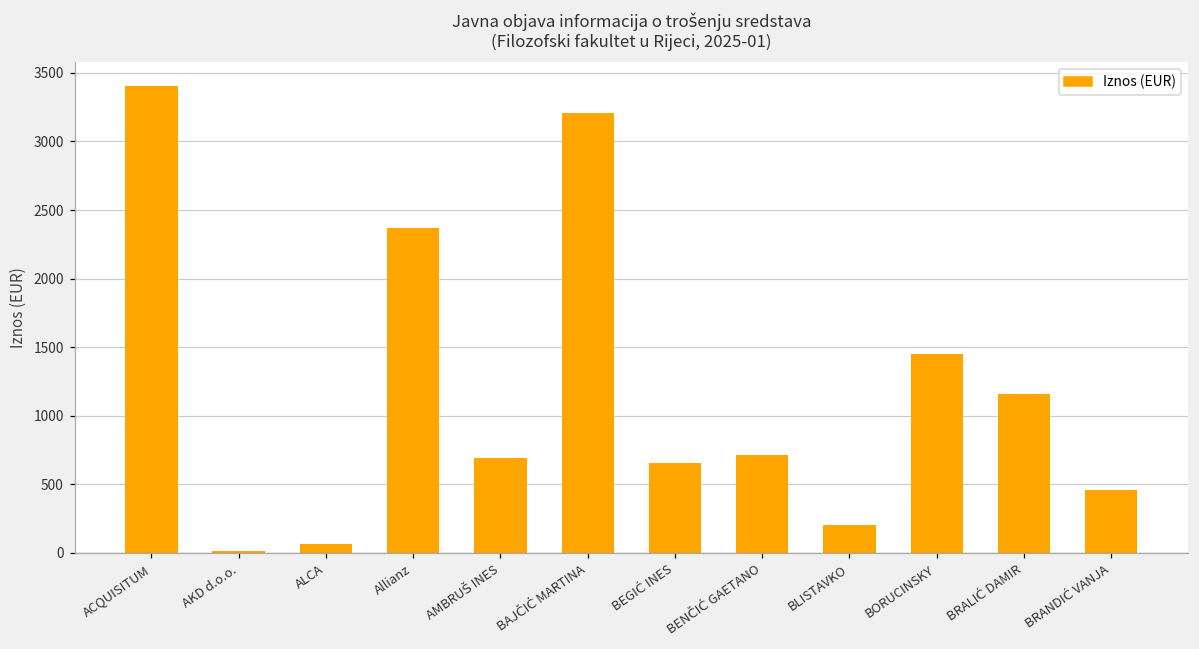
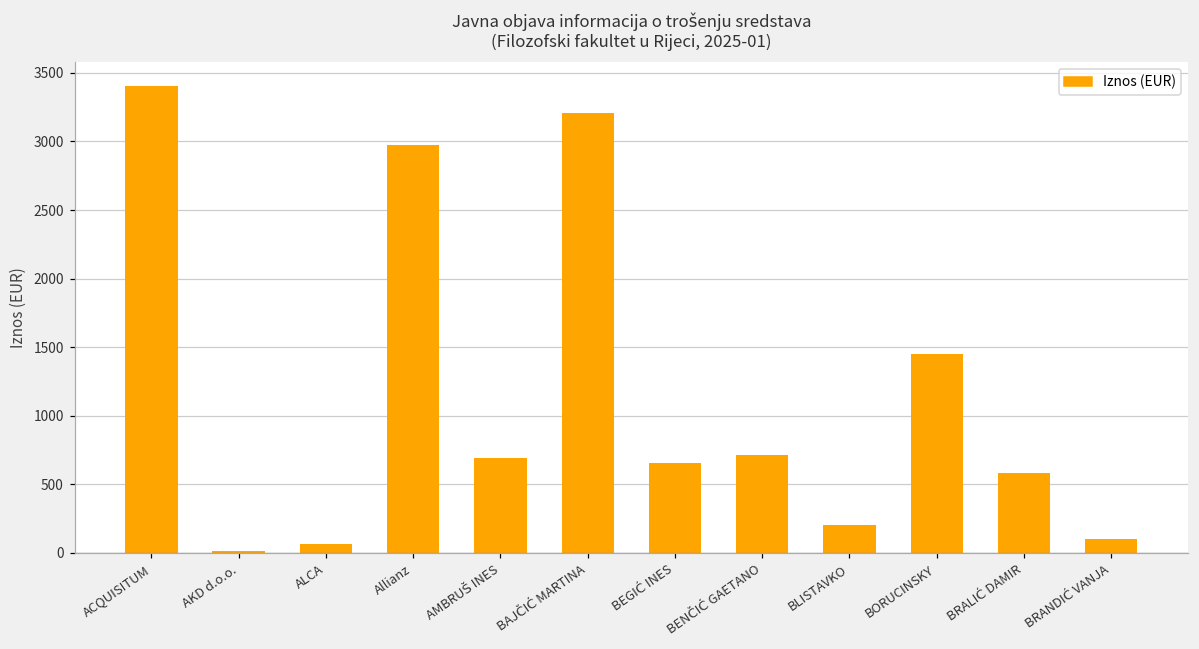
  {
    "ACQUISITUM": 3410,
    "ALCA": 60,
-   "Allianz": 2370,
+   "Allianz": 2980,
    "AMBRUŠ INES": 690,
    "BAJČIĆ MARTINA": 3210,
    "BEGIĆ INES": 650,
    "BENČIĆ GAETANO": 710,
    "BLISTAVKO": 210,
    "BORUCINSKY": 1450,
-   "BRALIĆ DAMIR": 1160,
-   "BRANDIĆ VANJA": 460
+   "BRALIĆ DAMIR": 580,
+   "BRANDIĆ VANJA": 100
  }
